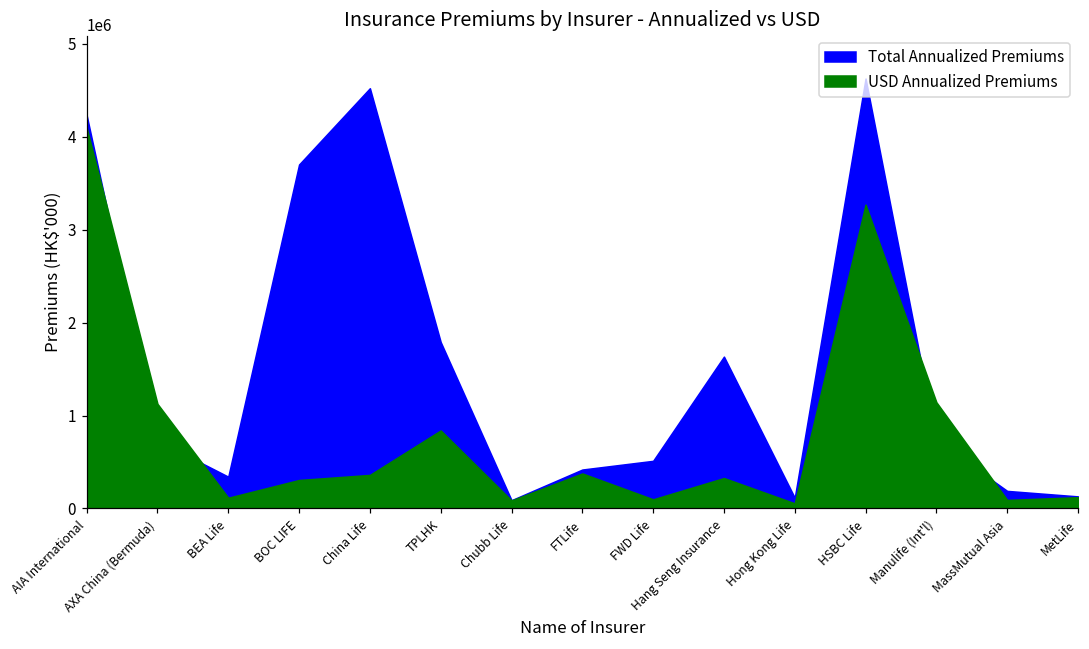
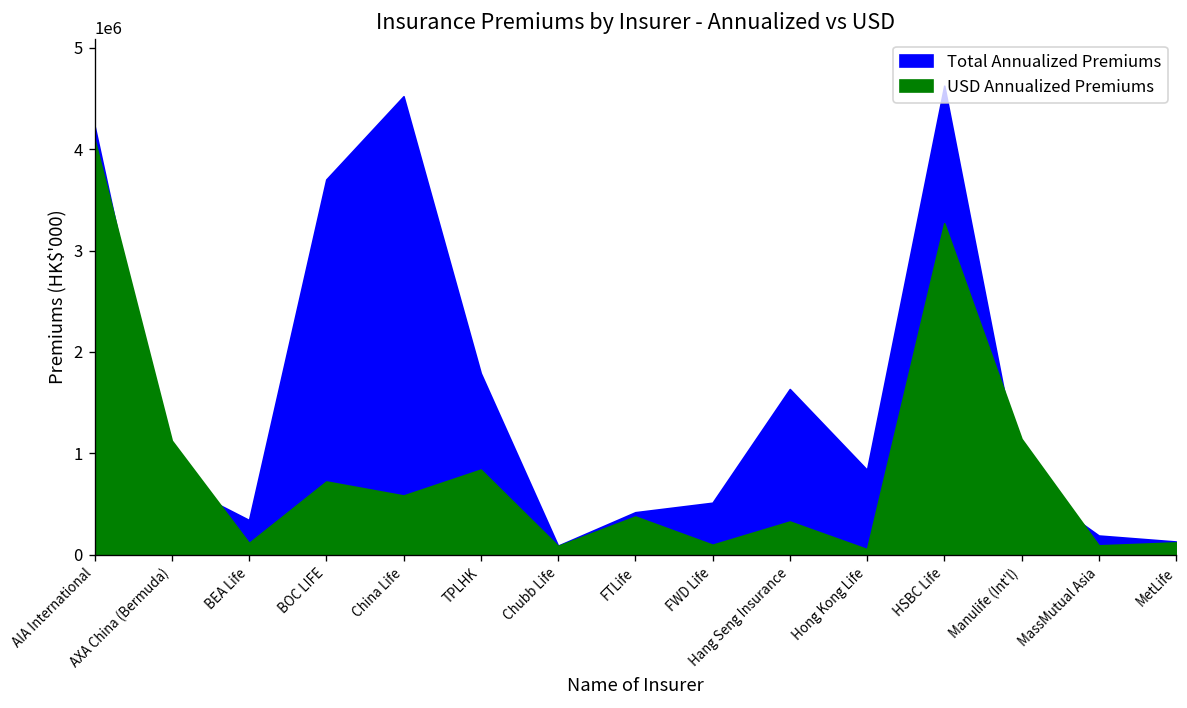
  {
    "Total Annualized Premiums": {
      "AIA International": 4200000,
      "BEA Life": 300000,
      "BOC LIFE": 3700000,
      "China Life": 4500000,
      "TPLHK": 1800000,
      "FTLife": 400000,
      "FWD Life": 500000,
      "Hang Seng Insurance": 1600000,
-     "Hong Kong Life": 100000,
+     "Hong Kong Life": 800000,
      "MassMutual Asia": 200000
    },
    "USD Annualized Premiums": {
      "AIA International": 4100000,
      "AXA China (Bermuda)": 1100000,
      "BEA Life": 100000,
-     "BOC LIFE": 300000,
-     "China Life": 400000,
+     "BOC LIFE": 700000,
+     "China Life": 600000,
      "TPLHK": 800000,
      "FTLife": 400000,
      "FWD Life": 100000,
      "Hang Seng Insurance": 300000,
      "Hong Kong Life": 100000,
      "HSBC Life": 3300000,
      "Manulife (Int'l)": 1100000,
      "MassMutual Asia": 100000
    }
  }
